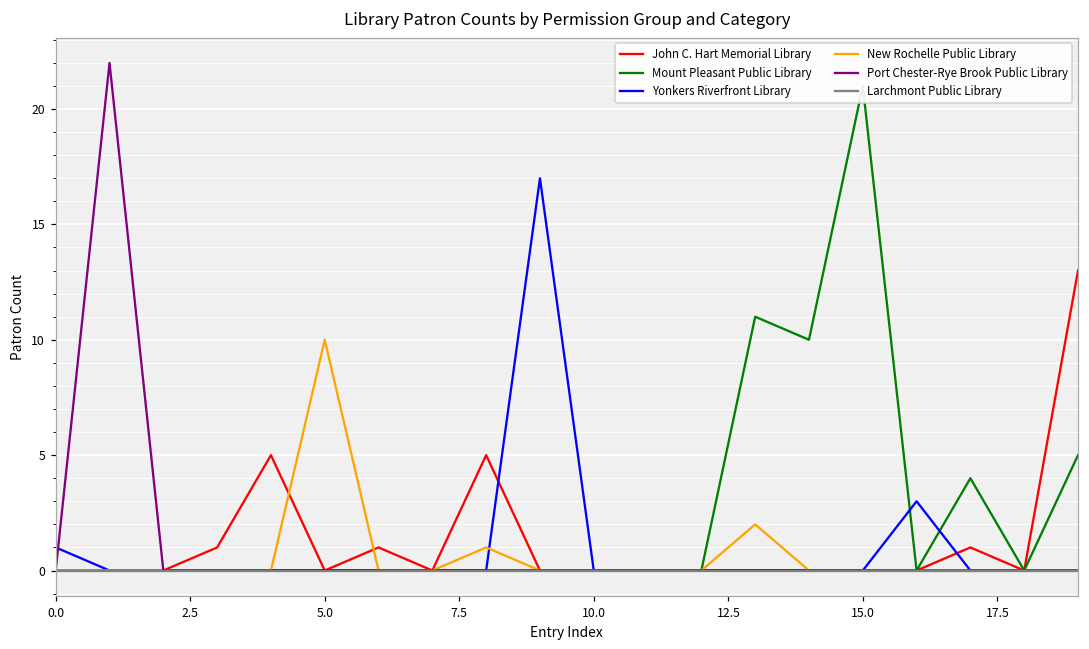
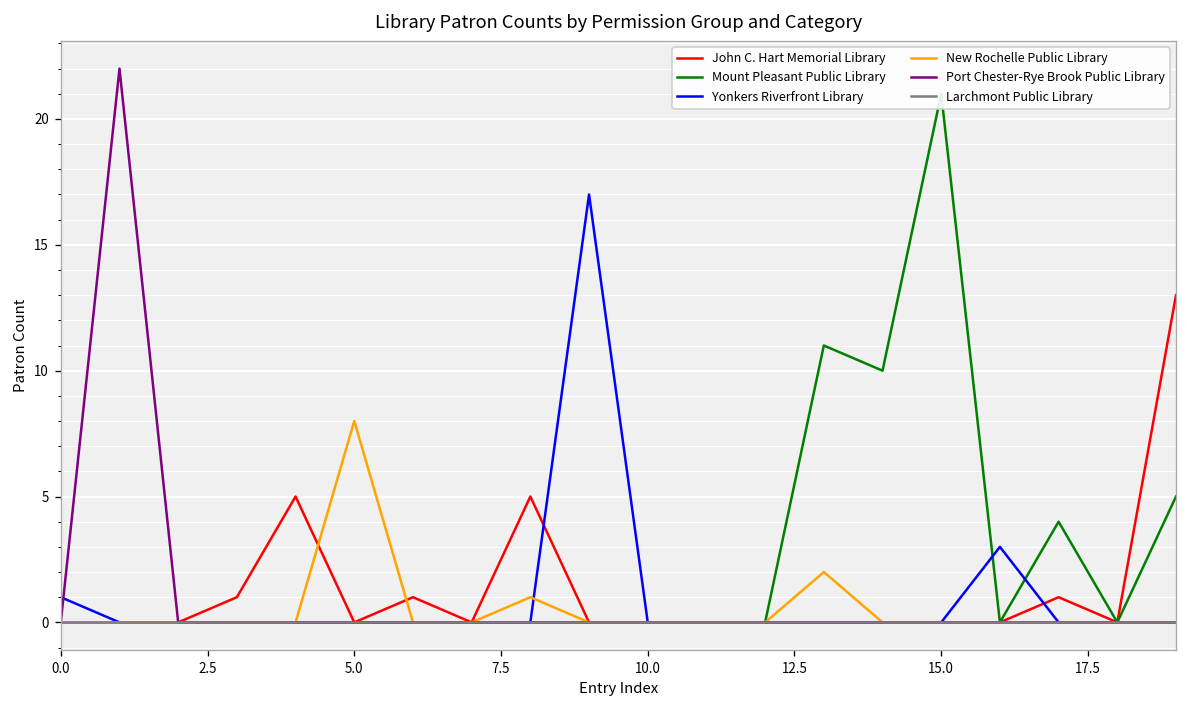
  {
    "Yonkers Riverfront Library": {
      "0.0": 1
    },
    "New Rochelle Public Library": {
-     "5.0": 10
+     "5.0": 8
    }
  }
